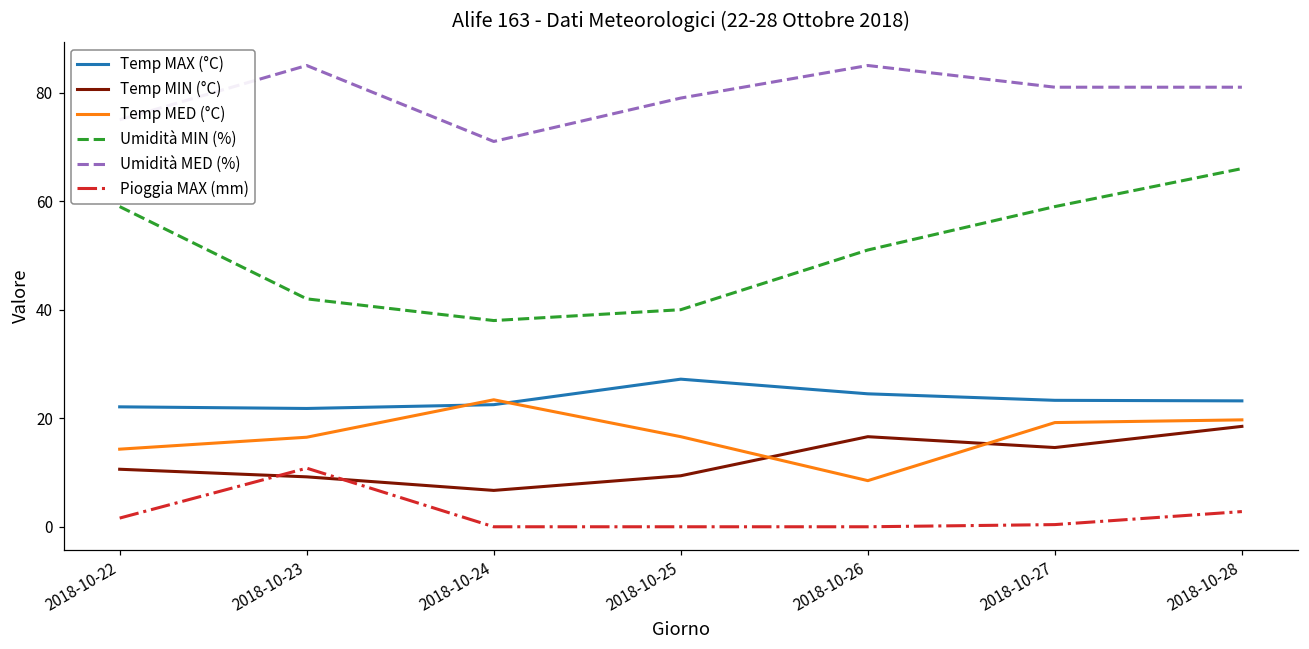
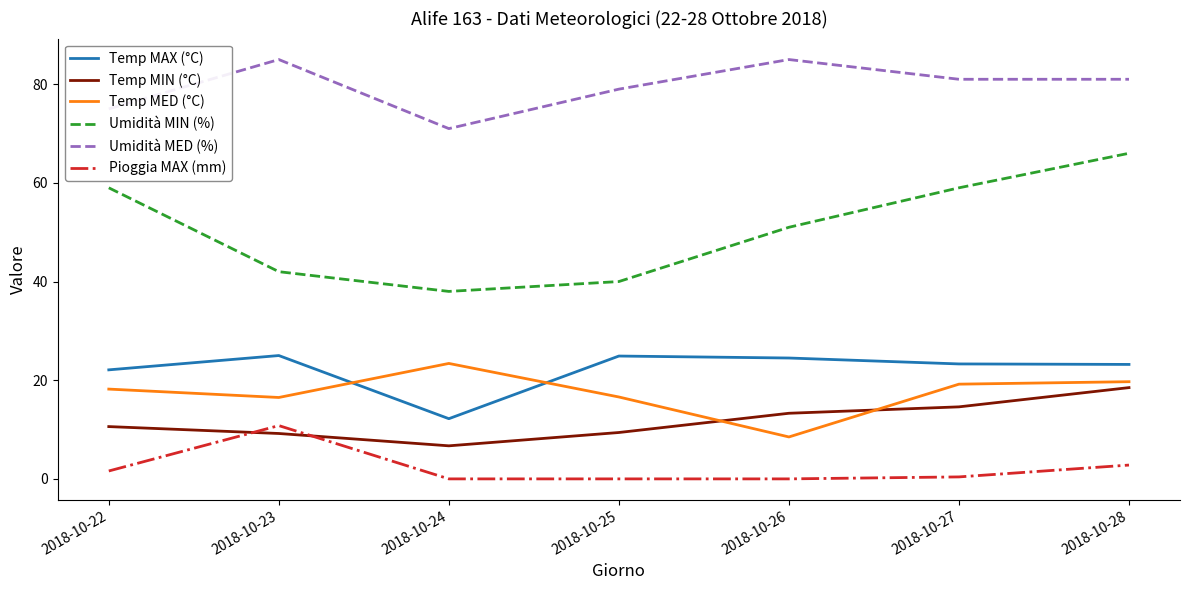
  {
    "Temp MAX (°C)": {
      "2018-10-22": 22,
-     "2018-10-23": 22,
-     "2018-10-24": 23,
-     "2018-10-25": 27,
+     "2018-10-23": 25,
+     "2018-10-24": 12,
+     "2018-10-25": 25,
      "2018-10-26": 25,
      "2018-10-27": 23,
      "2018-10-28": 23
    },
    "Temp MIN (°C)": {
      "2018-10-22": 11,
      "2018-10-23": 9,
      "2018-10-24": 7,
      "2018-10-25": 9,
-     "2018-10-26": 17,
+     "2018-10-26": 13,
      "2018-10-27": 15,
      "2018-10-28": 19
    },
    "Temp MED (°C)": {
-     "2018-10-22": 14,
+     "2018-10-22": 18,
      "2018-10-23": 17,
      "2018-10-24": 23,
      "2018-10-25": 17,
      "2018-10-26": 9,
      "2018-10-27": 19,
      "2018-10-28": 20
    },
    "Umidità MIN (%)": {
      "2018-10-22": 59,
      "2018-10-23": 42,
      "2018-10-24": 38,
      "2018-10-25": 40,
      "2018-10-26": 51,
      "2018-10-27": 59,
      "2018-10-28": 66
    },
    "Umidità MED (%)": {
      "2018-10-23": 85,
      "2018-10-24": 71,
      "2018-10-25": 79,
      "2018-10-26": 85,
      "2018-10-27": 81,
      "2018-10-28": 81
    },
    "Pioggia MAX (mm)": {
      "2018-10-22": 2,
      "2018-10-23": 11,
      "2018-10-24": 0,
      "2018-10-25": 0,
      "2018-10-26": 0,
      "2018-10-27": 0,
      "2018-10-28": 3
    }
  }
